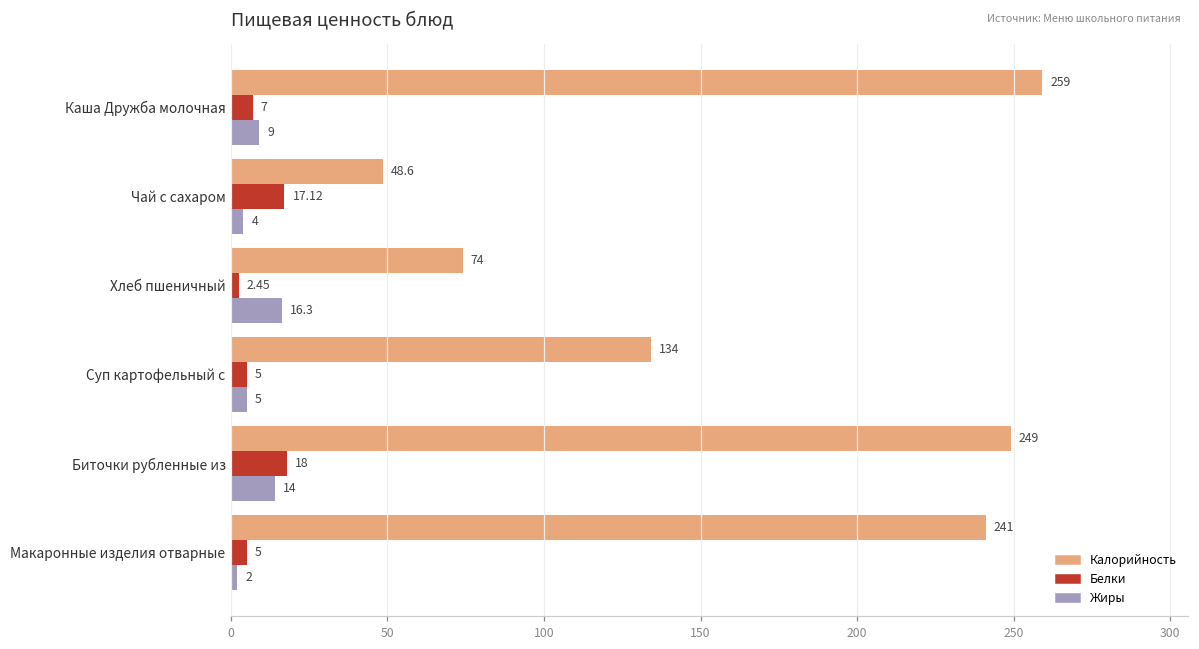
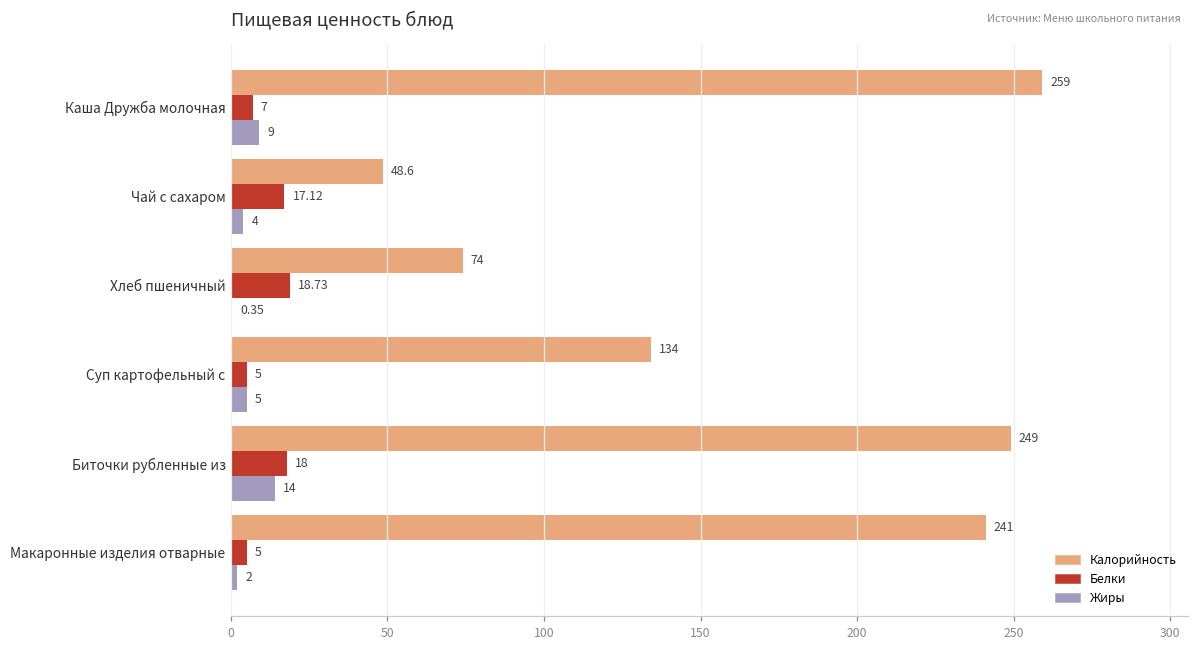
  {
    "Калорийность": {
      "Каша Дружба молочная": 259,
      "Чай с сахаром": 48.6,
      "Хлеб пшеничный": 74,
      "Суп картофельный с": 134,
      "Биточки рубленные из": 249,
      "Макаронные изделия отварные": 241
    },
    "Белки": {
      "Каша Дружба молочная": 7,
      "Чай с сахаром": 17.12,
-     "Хлеб пшеничный": 2.45,
+     "Хлеб пшеничный": 18.73,
      "Суп картофельный с": 5,
      "Биточки рубленные из": 18,
      "Макаронные изделия отварные": 5
    },
    "Жиры": {
      "Каша Дружба молочная": 9,
      "Чай с сахаром": 4,
-     "Хлеб пшеничный": 16.3,
+     "Хлеб пшеничный": 0.35,
      "Суп картофельный с": 5,
      "Биточки рубленные из": 14,
      "Макаронные изделия отварные": 2
    }
  }
